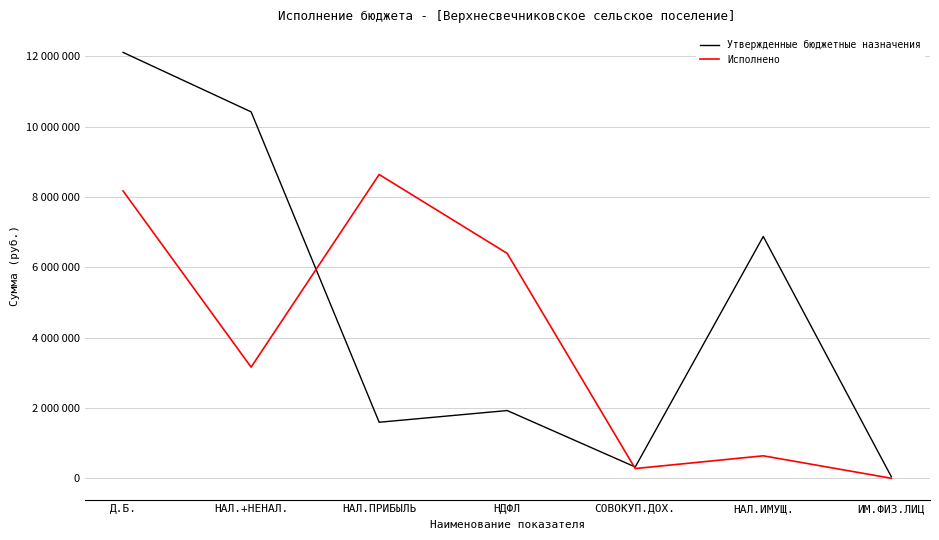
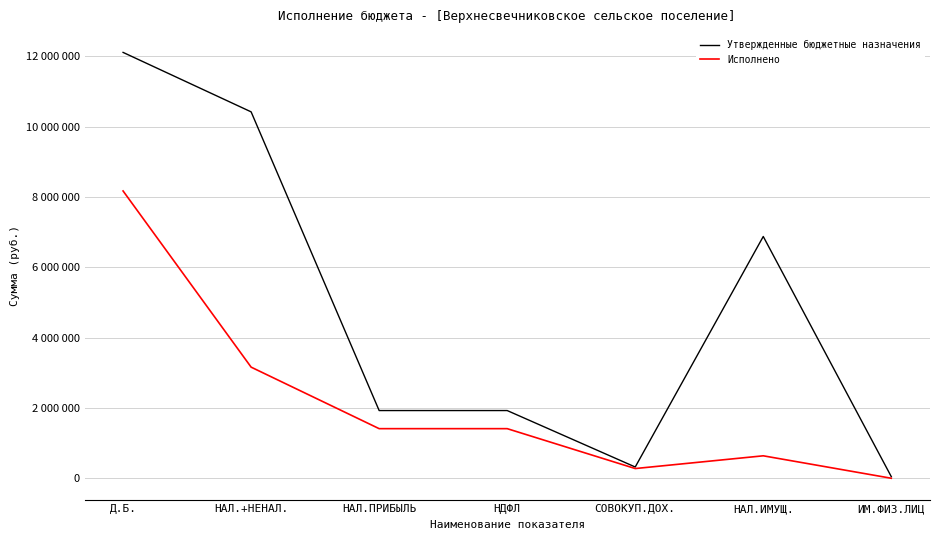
  {
    "Утвержденные бюджетные назначения": {
      "Д.Б.": 12100000,
      "НАЛ.+НЕНАЛ.": 10400000,
-     "НАЛ.ПРИБЫЛЬ": 1600000,
+     "НАЛ.ПРИБЫЛЬ": 1900000,
      "НДФЛ": 1900000,
      "НАЛ.ИМУЩ.": 6900000
    },
    "Исполнено": {
      "Д.Б.": 8200000,
      "НАЛ.+НЕНАЛ.": 3200000,
-     "НАЛ.ПРИБЫЛЬ": 8600000,
-     "НДФЛ": 6400000,
+     "НАЛ.ПРИБЫЛЬ": 1400000,
+     "НДФЛ": 1400000,
      "НАЛ.ИМУЩ.": 600000
    }
  }
